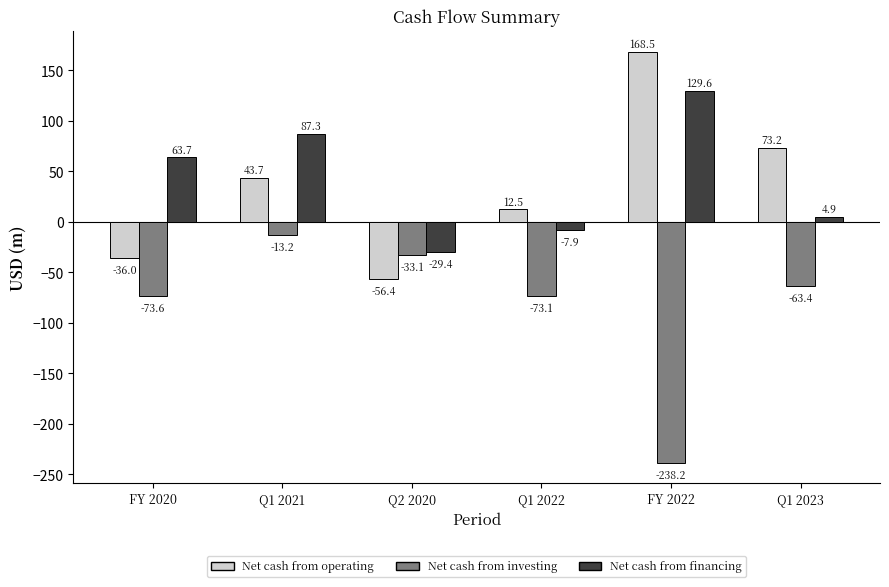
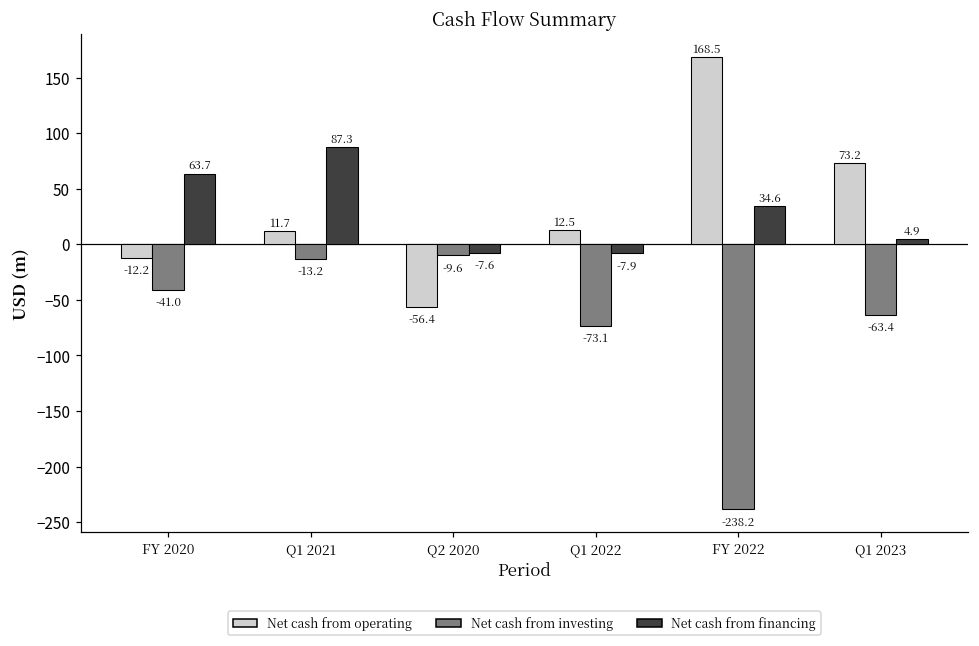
  {
    "Net cash from operating": {
-     "FY 2020": -36.0,
-     "Q1 2021": 43.7,
+     "FY 2020": -12.2,
+     "Q1 2021": 11.7,
      "Q2 2020": -56.4,
      "Q1 2022": 12.5,
      "FY 2022": 168.5,
      "Q1 2023": 73.2
    },
    "Net cash from investing": {
-     "FY 2020": -73.6,
+     "FY 2020": -41.0,
      "Q1 2021": -13.2,
-     "Q2 2020": -33.1,
+     "Q2 2020": -9.6,
      "Q1 2022": -73.1,
      "FY 2022": -238.2,
      "Q1 2023": -63.4
    },
    "Net cash from financing": {
      "FY 2020": 63.7,
      "Q1 2021": 87.3,
-     "Q2 2020": -29.4,
+     "Q2 2020": -7.6,
      "Q1 2022": -7.9,
-     "FY 2022": 129.6,
+     "FY 2022": 34.6,
      "Q1 2023": 4.9
    }
  }
